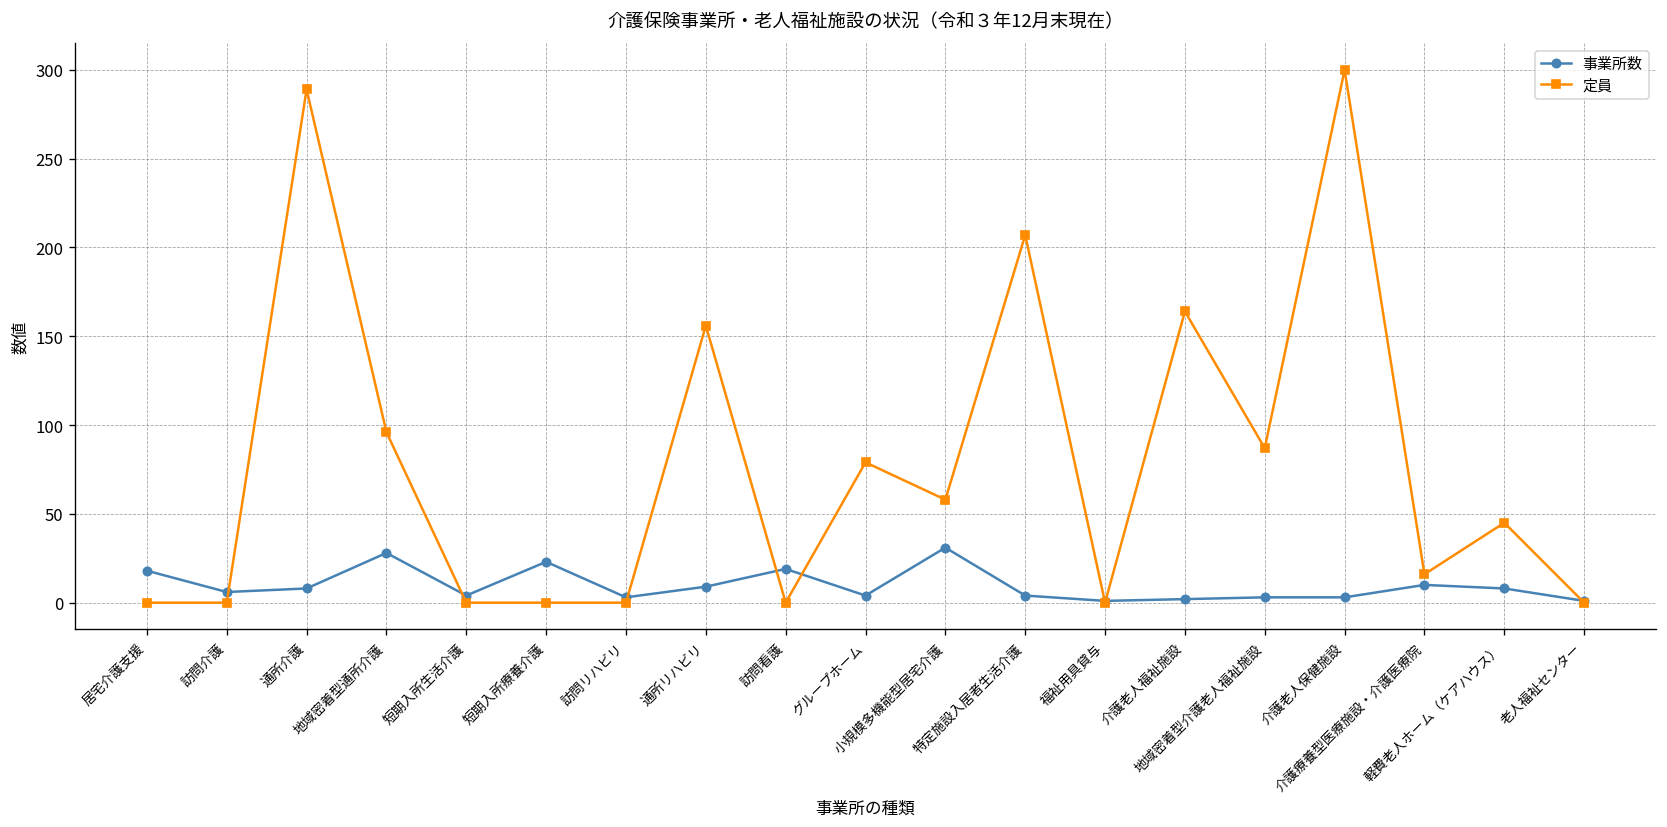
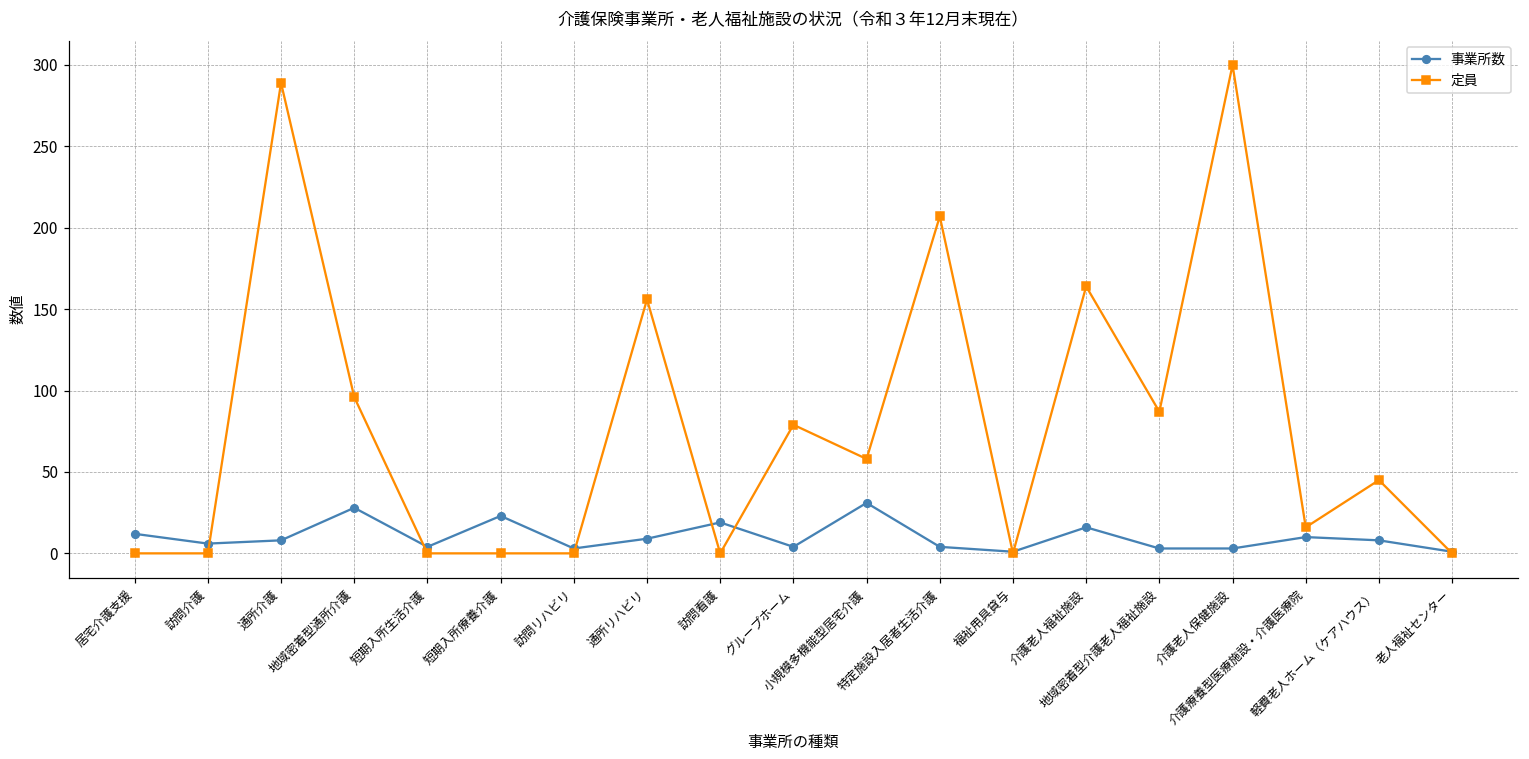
  {
    "事業所数": {
-     "居宅介護支援": 18,
+     "居宅介護支援": 12,
      "訪問介護": 6,
      "通所介護": 8,
      "地域密着型通所介護": 28,
      "短期入所生活介護": 4,
      "短期入所療養介護": 23,
      "訪問リハビリ": 3,
      "通所リハビリ": 9,
      "訪問看護": 19,
      "グループホーム": 4,
      "小規模多機能型居宅介護": 31,
      "特定施設入居者生活介護": 4,
-     "介護老人福祉施設": 2,
+     "介護老人福祉施設": 16,
      "地域密着型介護老人福祉施設": 3,
      "介護老人保健施設": 3,
      "介護療養型医療施設・介護医療院": 10,
      "軽費老人ホーム（ケアハウス）": 8
    },
    "定員": {
      "居宅介護支援": 0,
      "訪問介護": 0,
      "通所介護": 289,
      "地域密着型通所介護": 96,
      "短期入所生活介護": 0,
      "短期入所療養介護": 0,
      "訪問リハビリ": 0,
      "通所リハビリ": 156,
      "訪問看護": 0,
      "グループホーム": 79,
      "小規模多機能型居宅介護": 58,
      "特定施設入居者生活介護": 207,
      "介護老人福祉施設": 164,
      "地域密着型介護老人福祉施設": 87,
      "介護老人保健施設": 300,
      "介護療養型医療施設・介護医療院": 16,
      "軽費老人ホーム（ケアハウス）": 45
    }
  }
